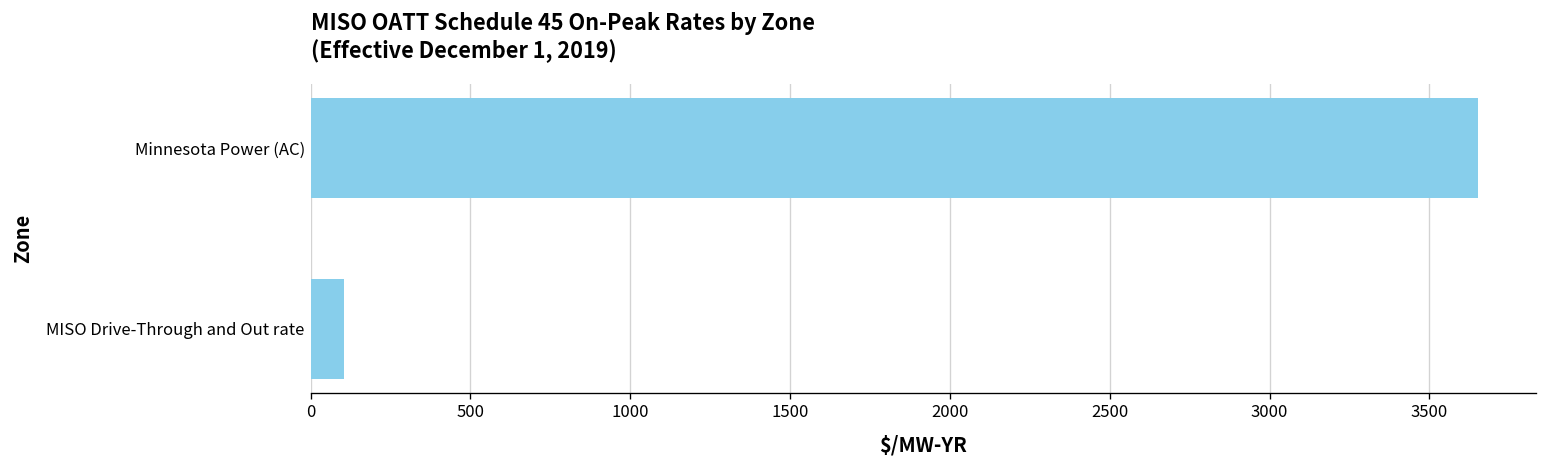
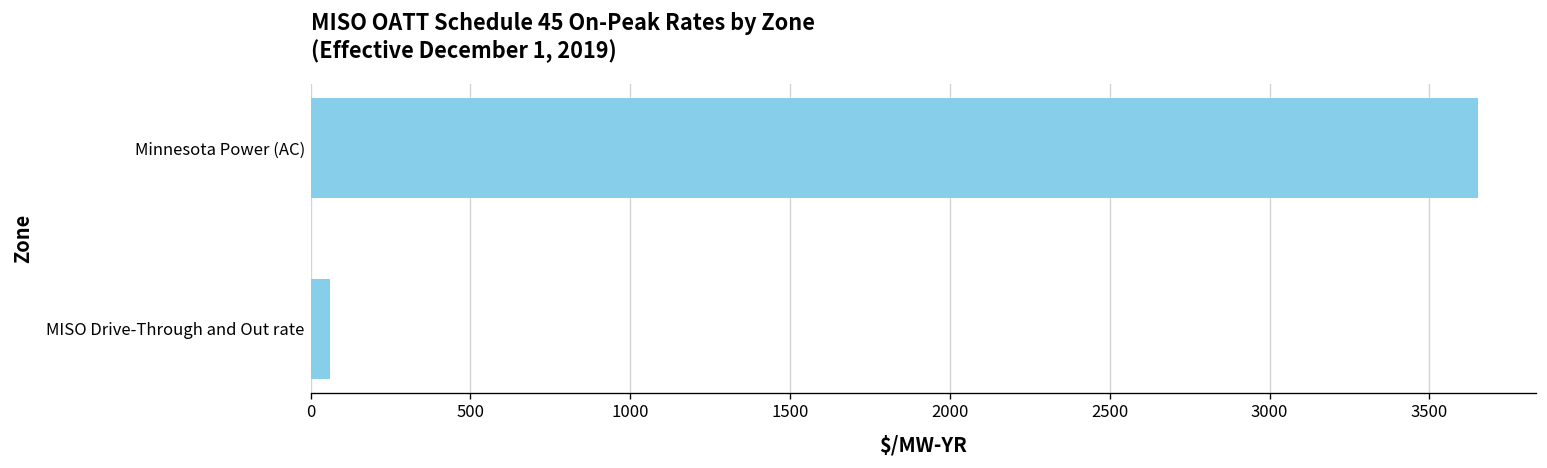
  {
    "Minnesota Power (AC)": 3650,
-   "MISO Drive-Through and Out rate": 100
+   "MISO Drive-Through and Out rate": 60
  }
